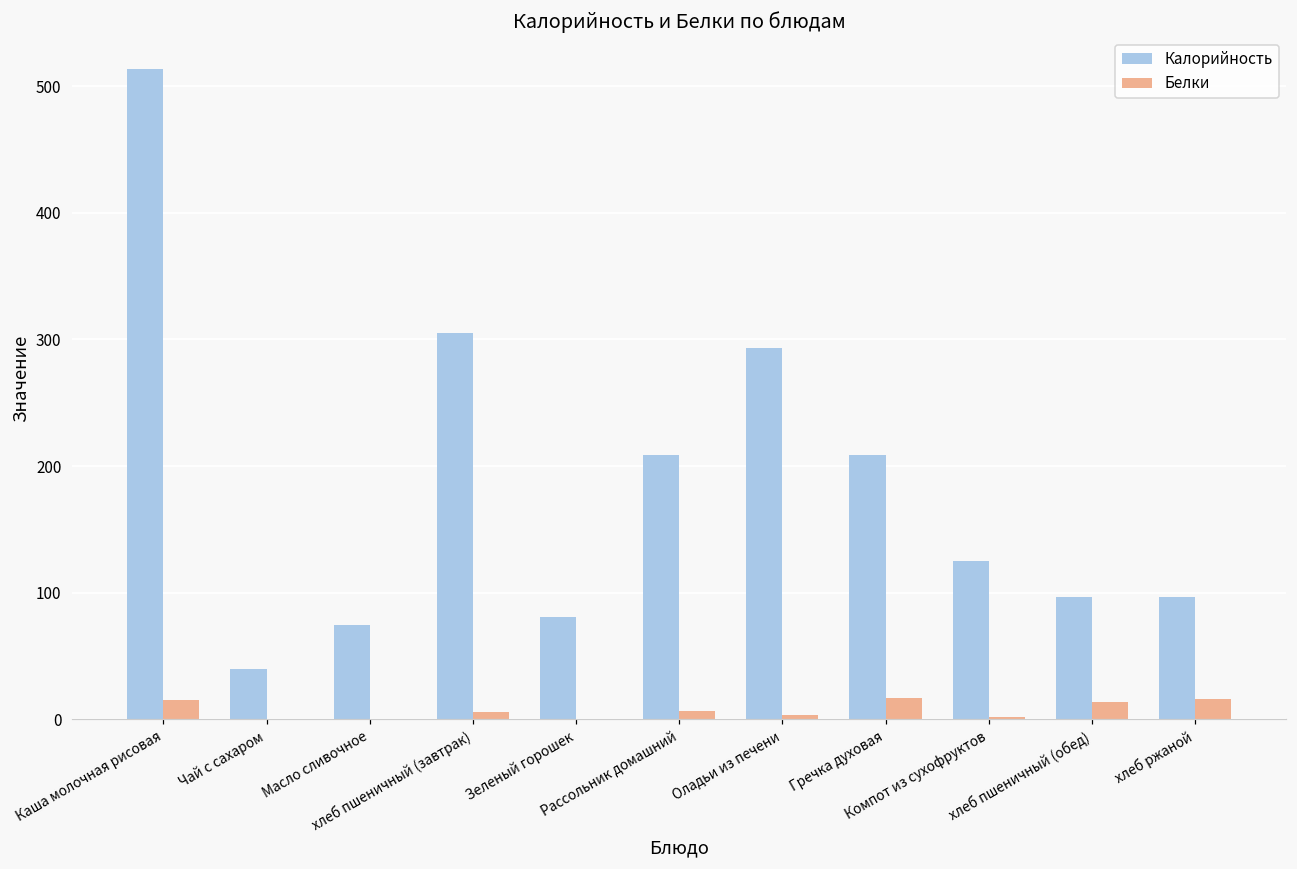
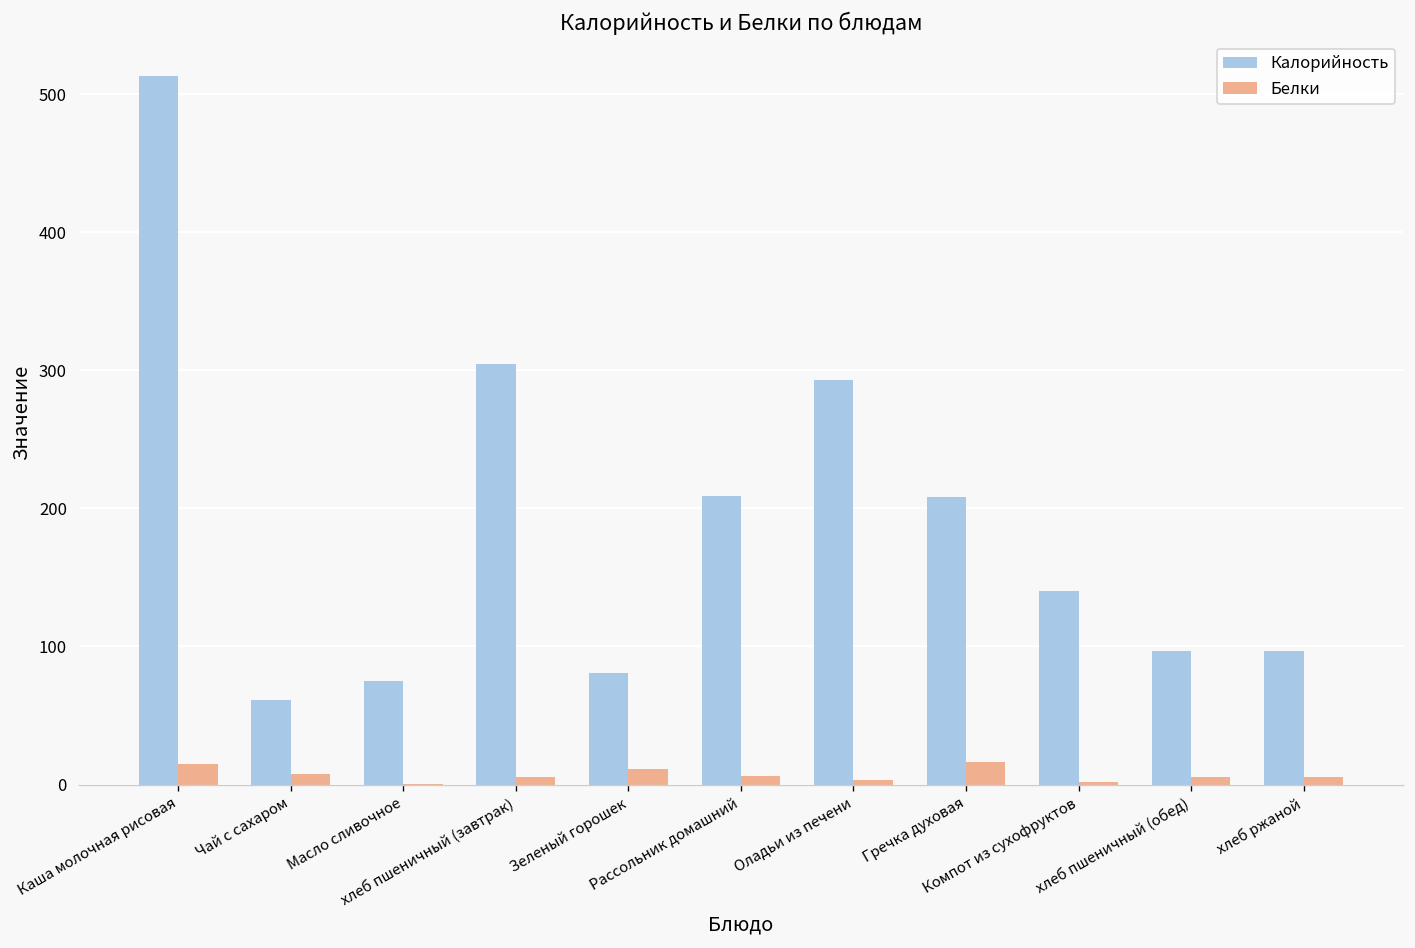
  {
    "Калорийность": {
      "Каша молочная рисовая": 513,
-     "Чай с сахаром": 40,
+     "Чай с сахаром": 61,
      "Масло сливочное": 75,
      "хлеб пшеничный (завтрак)": 305,
      "Зеленый горошек": 81,
      "Рассольник домашний": 209,
      "Оладьи из печени": 293,
      "Гречка духовая": 208,
-     "Компот из сухофруктов": 125,
+     "Компот из сухофруктов": 140,
      "хлеб пшеничный (обед)": 97,
      "хлеб ржаной": 97
    },
    "Белки": {
      "Каша молочная рисовая": 15,
-     "Чай с сахаром": 0,
+     "Чай с сахаром": 7,
      "хлеб пшеничный (завтрак)": 5,
-     "Зеленый горошек": 0,
+     "Зеленый горошек": 11,
      "Рассольник домашний": 6,
      "Оладьи из печени": 4,
      "Гречка духовая": 17,
-     "хлеб пшеничный (обед)": 14,
-     "хлеб ржаной": 16
+     "хлеб пшеничный (обед)": 5,
+     "хлеб ржаной": 5
    }
  }
